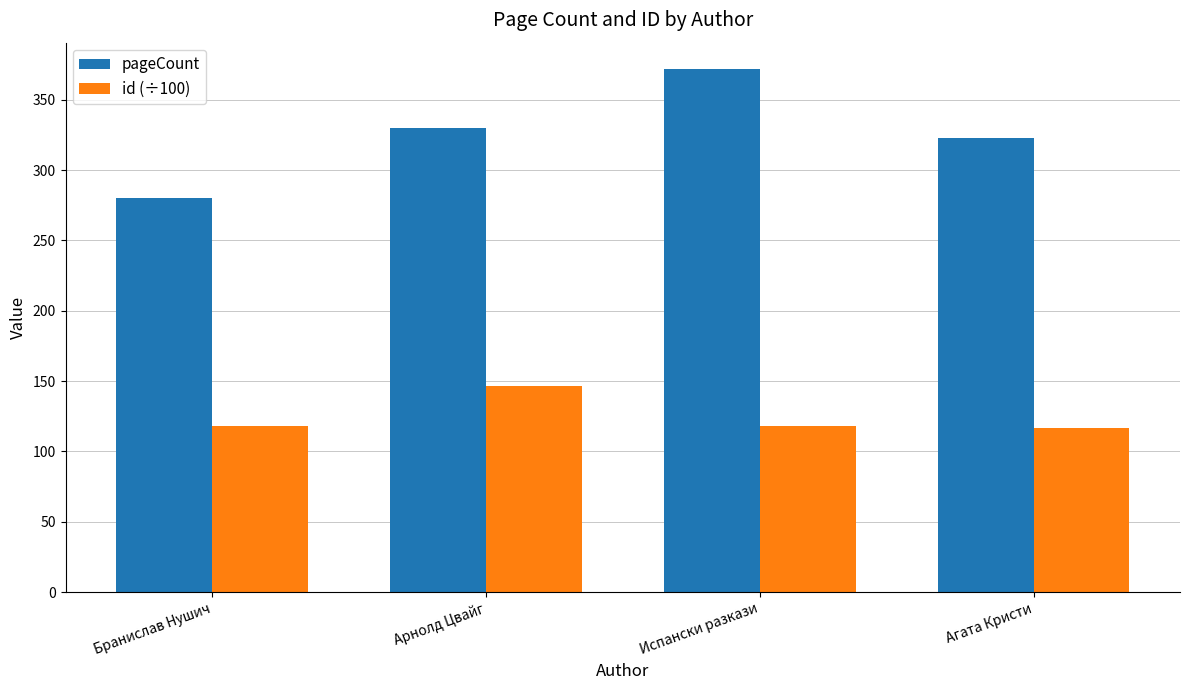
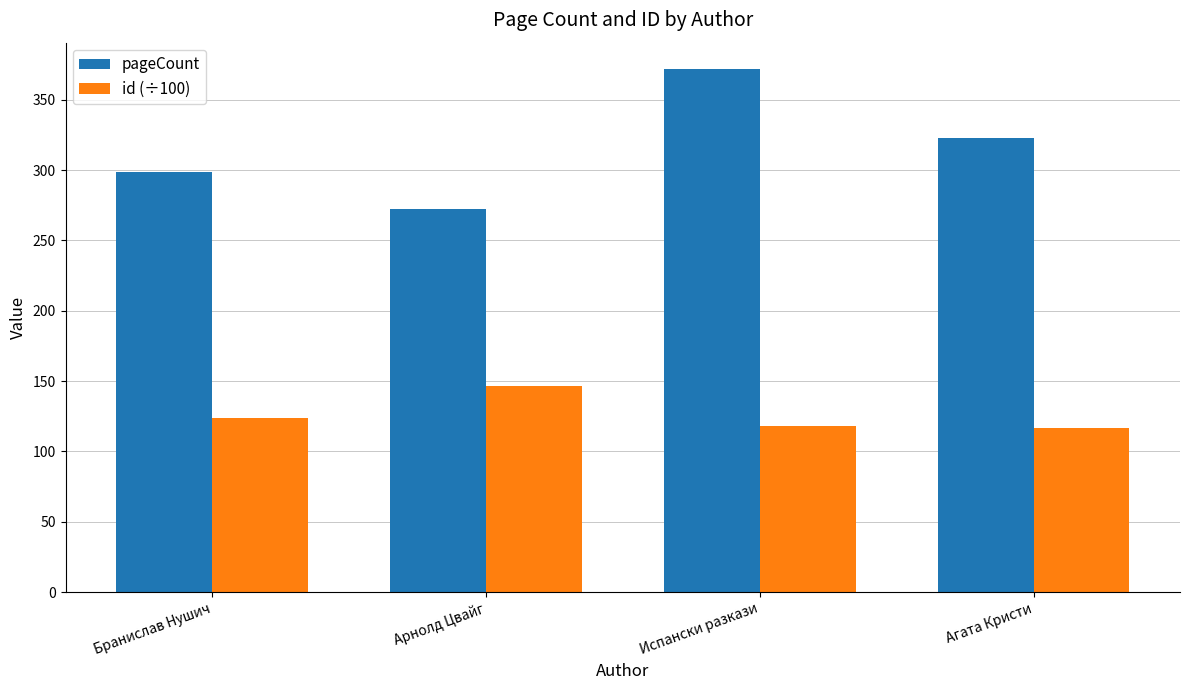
  {
    "pageCount": {
-     "Бранислав Нушич": 280,
-     "Арнолд Цвайг": 330,
+     "Бранислав Нушич": 299,
+     "Арнолд Цвайг": 272,
      "Испански разкази": 372,
      "Агата Кристи": 323
    },
    "id (÷100)": {
-     "Бранислав Нушич": 118,
+     "Бранислав Нушич": 124,
      "Арнолд Цвайг": 147,
      "Испански разкази": 118,
      "Агата Кристи": 117
    }
  }
